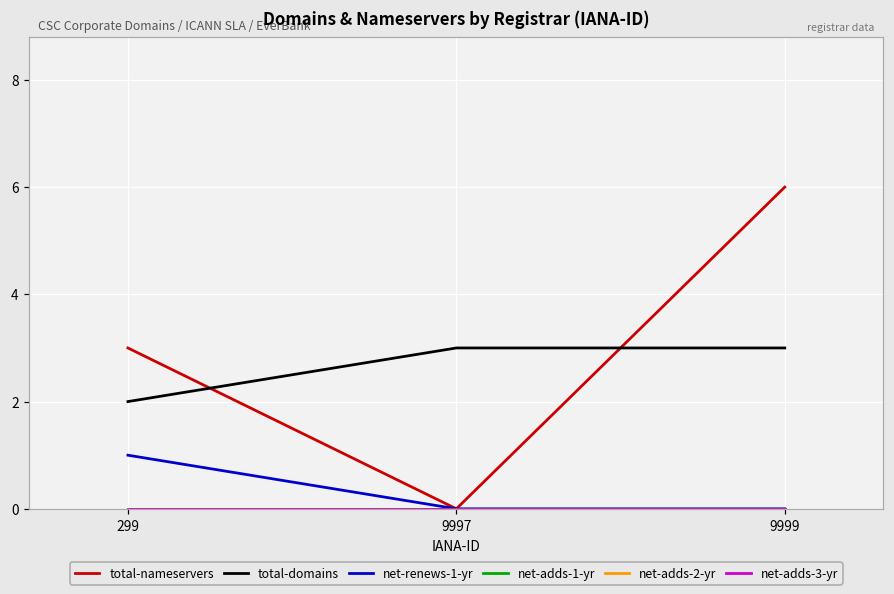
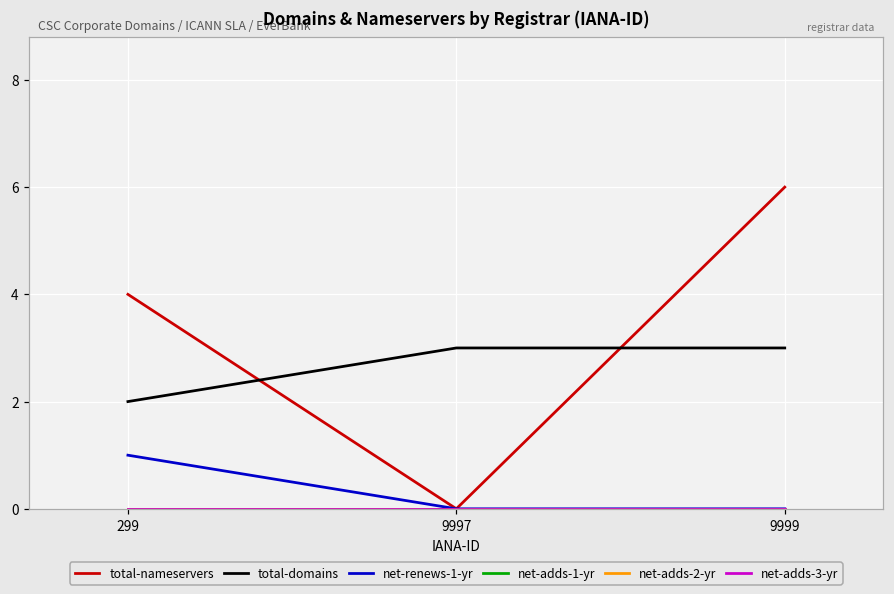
  {
    "total-nameservers": {
-     "299": 3,
+     "299": 4,
      "9999": 6
    },
    "total-domains": {
      "299": 2,
      "9997": 3,
      "9999": 3
    },
    "net-renews-1-yr": {
      "299": 1
    },
    "net-adds-3-yr": {
      "299": 0
    }
  }
